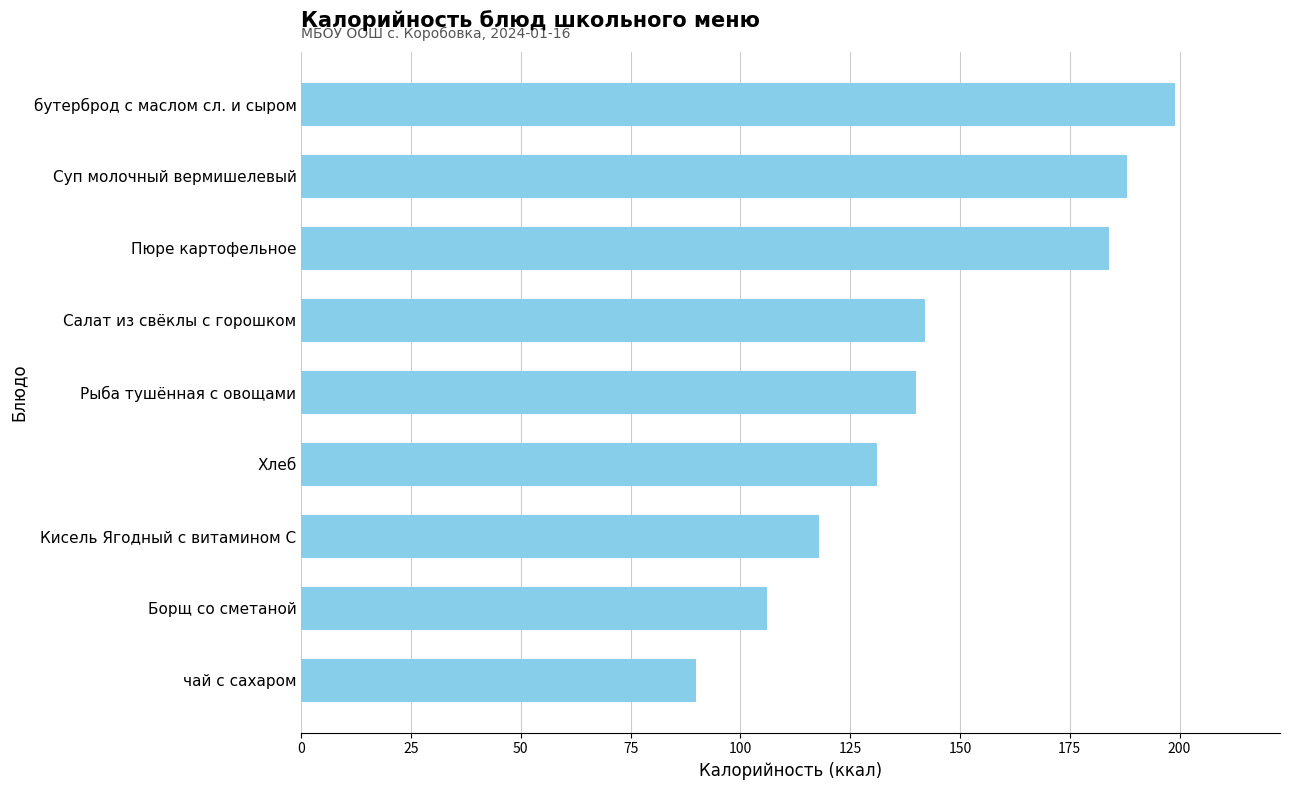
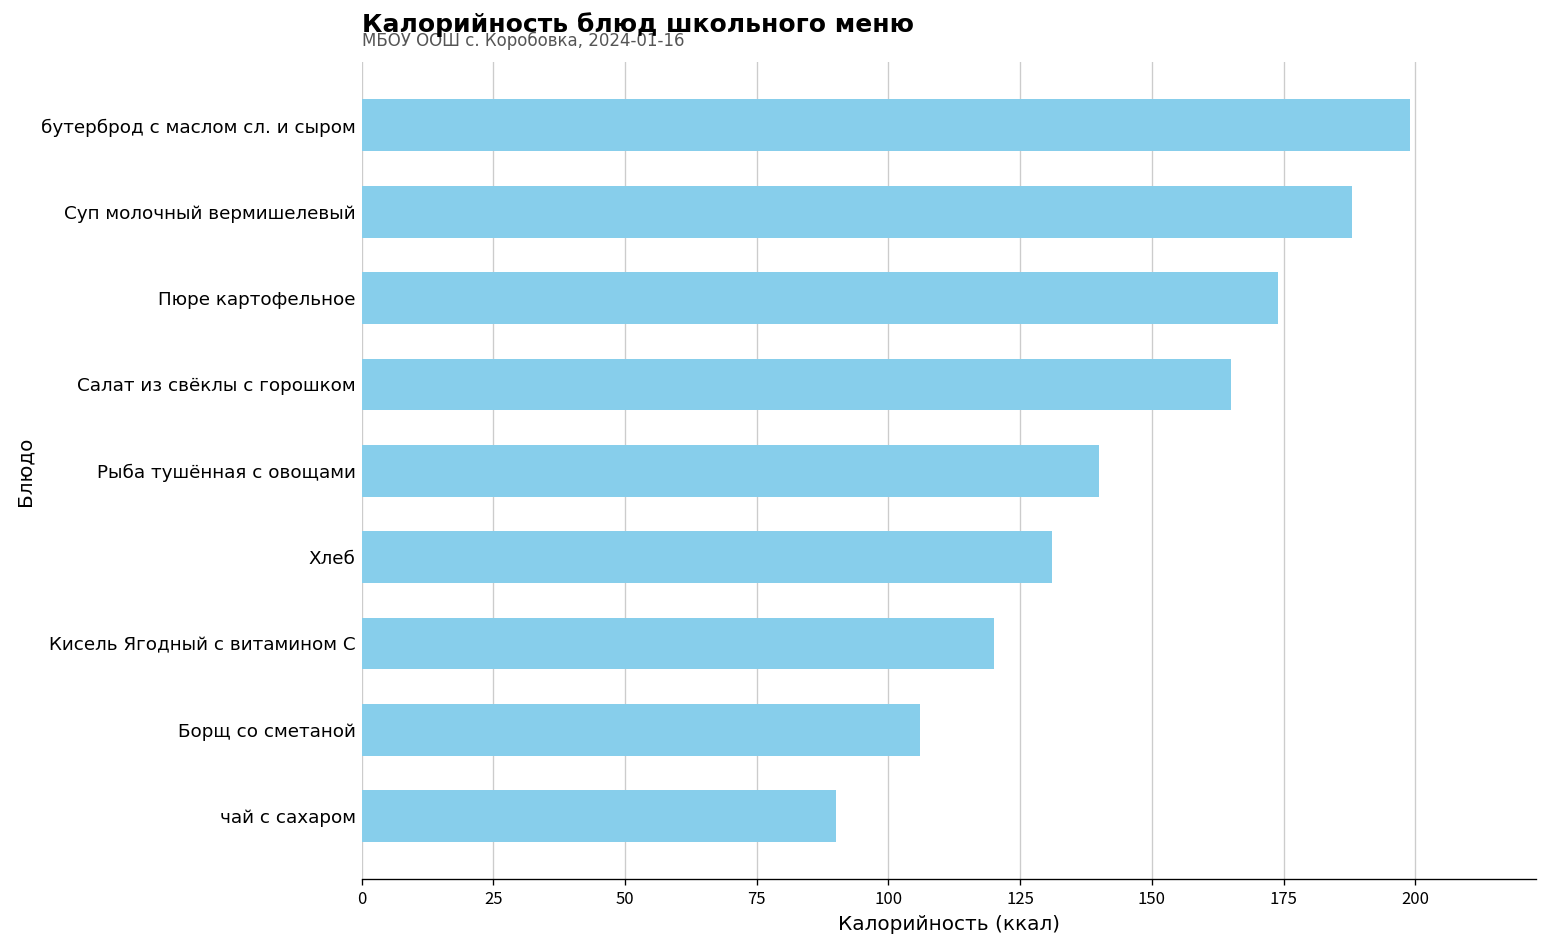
  {
    "бутерброд с маслом сл. и сыром": 199,
    "Суп молочный вермишелевый": 188,
-   "Пюре картофельное": 184,
-   "Салат из свёклы с горошком": 142,
+   "Пюре картофельное": 174,
+   "Салат из свёклы с горошком": 165,
    "Рыба тушённая с овощами": 140,
    "Хлеб": 131,
-   "Кисель Ягодный с витамином С": 118,
+   "Кисель Ягодный с витамином С": 120,
    "Борщ со сметаной": 106,
    "чай с сахаром": 90
  }
